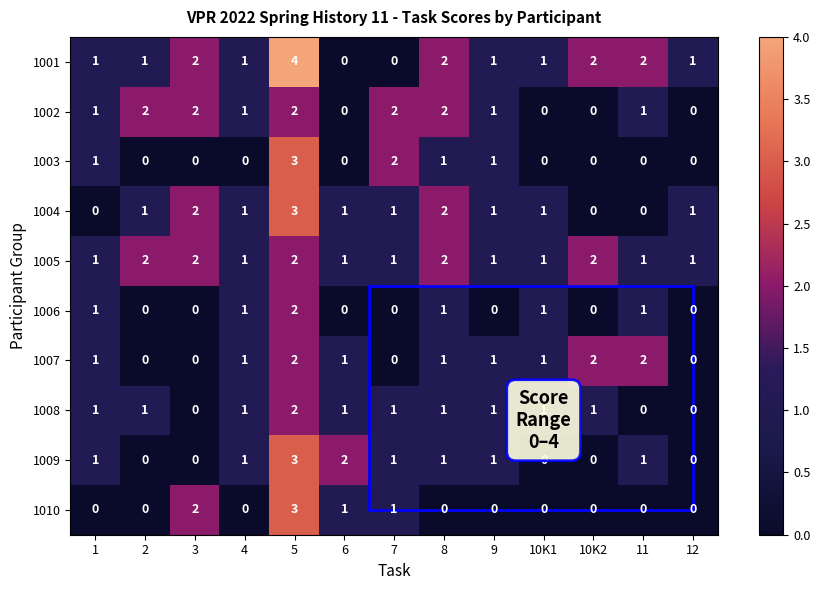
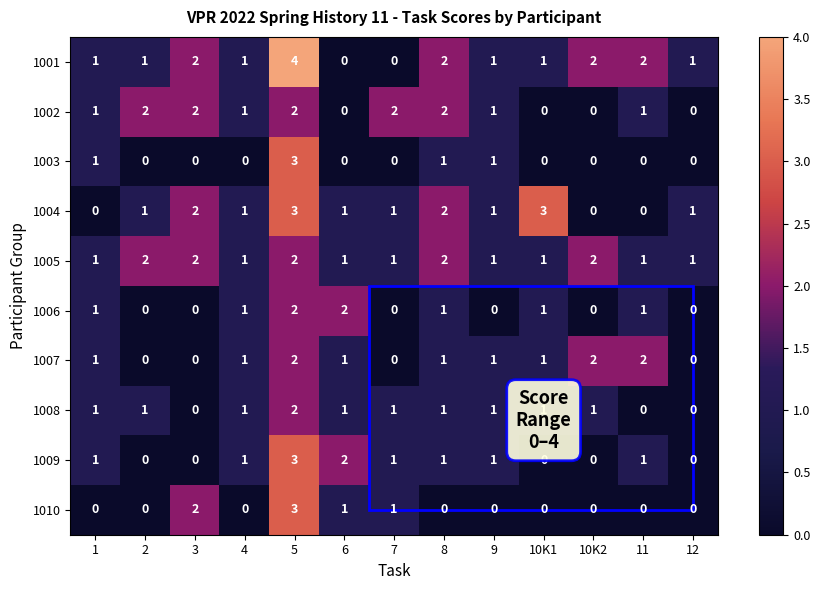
  {
    "1001": {
      "1": 1,
      "2": 1,
      "3": 2,
      "4": 1,
      "5": 4,
      "6": 0,
      "7": 0,
      "8": 2,
      "9": 1,
      "10K1": 1,
      "10K2": 2,
      "11": 2,
      "12": 1
    },
    "1002": {
      "1": 1,
      "2": 2,
      "3": 2,
      "4": 1,
      "5": 2,
      "6": 0,
      "7": 2,
      "8": 2,
      "9": 1,
      "10K1": 0,
      "10K2": 0,
      "11": 1,
      "12": 0
    },
    "1003": {
      "1": 1,
      "2": 0,
      "3": 0,
      "4": 0,
      "5": 3,
      "6": 0,
-     "7": 2,
+     "7": 0,
      "8": 1,
      "9": 1,
      "10K1": 0,
      "10K2": 0,
      "11": 0,
      "12": 0
    },
    "1004": {
      "1": 0,
      "2": 1,
      "3": 2,
      "4": 1,
      "5": 3,
      "6": 1,
      "7": 1,
      "8": 2,
      "9": 1,
-     "10K1": 1,
+     "10K1": 3,
      "10K2": 0,
      "11": 0,
      "12": 1
    },
    "1005": {
      "1": 1,
      "2": 2,
      "3": 2,
      "4": 1,
      "5": 2,
      "6": 1,
      "7": 1,
      "8": 2,
      "9": 1,
      "10K1": 1,
      "10K2": 2,
      "11": 1,
      "12": 1
    },
    "1006": {
      "1": 1,
      "2": 0,
      "3": 0,
      "4": 1,
      "5": 2,
-     "6": 0,
+     "6": 2,
      "7": 0,
      "8": 1,
      "9": 0,
      "10K1": 1,
      "10K2": 0,
      "11": 1,
      "12": 0
    },
    "1007": {
      "1": 1,
      "2": 0,
      "3": 0,
      "4": 1,
      "5": 2,
      "6": 1,
      "7": 0,
      "8": 1,
      "9": 1,
      "10K1": 1,
      "10K2": 2,
      "11": 2,
      "12": 0
    },
    "1008": {
      "1": 1,
      "2": 1,
      "3": 0,
      "4": 1,
      "5": 2,
      "6": 1,
      "7": 1,
      "8": 1,
      "9": 1,
      "10K2": 1,
      "11": 0,
      "12": 0
    },
    "1009": {
      "1": 1,
      "2": 0,
      "3": 0,
      "4": 1,
      "5": 3,
      "6": 2,
      "7": 1,
      "8": 1,
      "9": 1,
      "10K2": 0,
      "11": 1,
      "12": 0
    },
    "1010": {
      "1": 0,
      "2": 0,
      "3": 2,
      "4": 0,
      "5": 3,
      "6": 1,
      "7": 1,
      "8": 0,
      "9": 0,
      "10K1": 0,
      "10K2": 0,
      "11": 0,
      "12": 0
    }
  }
